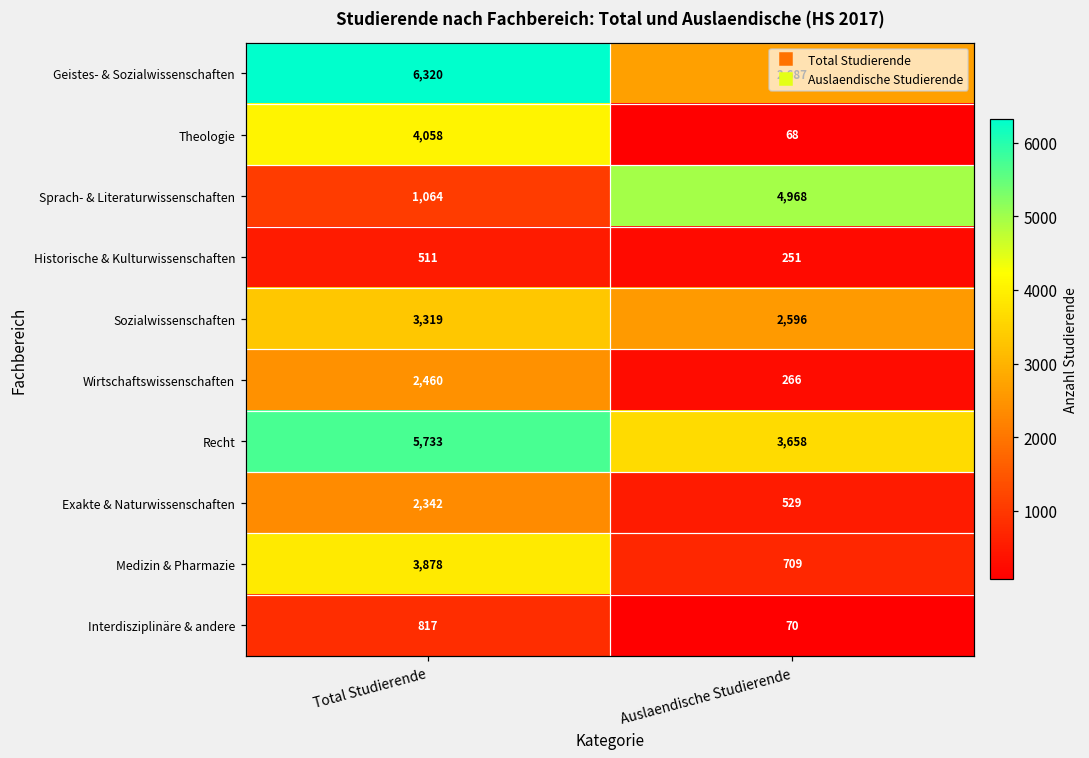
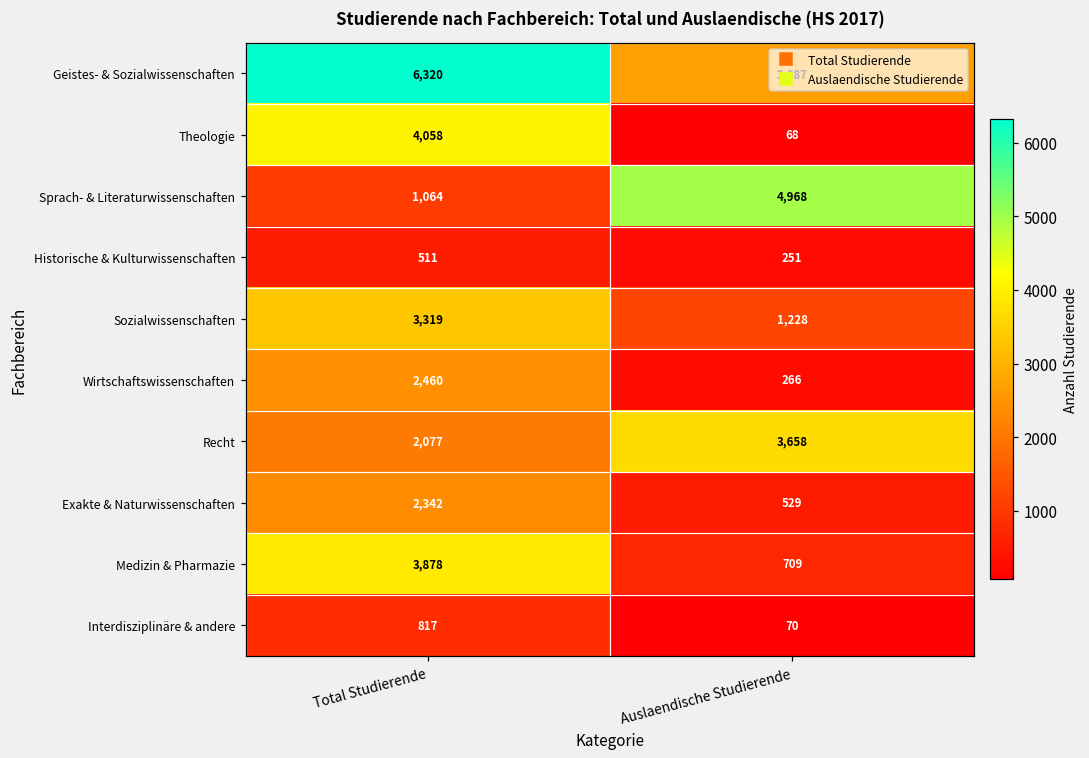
  {
    "Geistes- & Sozialwissenschaften": {
      "Total Studierende": "6,320"
    },
    "Theologie": {
      "Total Studierende": "4,058",
      "Auslaendische Studierende": "68"
    },
    "Sprach- & Literaturwissenschaften": {
      "Total Studierende": "1,064",
      "Auslaendische Studierende": "4,968"
    },
    "Historische & Kulturwissenschaften": {
      "Total Studierende": "511",
      "Auslaendische Studierende": "251"
    },
    "Sozialwissenschaften": {
      "Total Studierende": "3,319",
-     "Auslaendische Studierende": "2,596"
+     "Auslaendische Studierende": "1,228"
    },
    "Wirtschaftswissenschaften": {
      "Total Studierende": "2,460",
      "Auslaendische Studierende": "266"
    },
    "Recht": {
-     "Total Studierende": "5,733",
+     "Total Studierende": "2,077",
      "Auslaendische Studierende": "3,658"
    },
    "Exakte & Naturwissenschaften": {
      "Total Studierende": "2,342",
      "Auslaendische Studierende": "529"
    },
    "Medizin & Pharmazie": {
      "Total Studierende": "3,878",
      "Auslaendische Studierende": "709"
    },
    "Interdisziplinäre & andere": {
      "Total Studierende": "817",
      "Auslaendische Studierende": "70"
    }
  }
